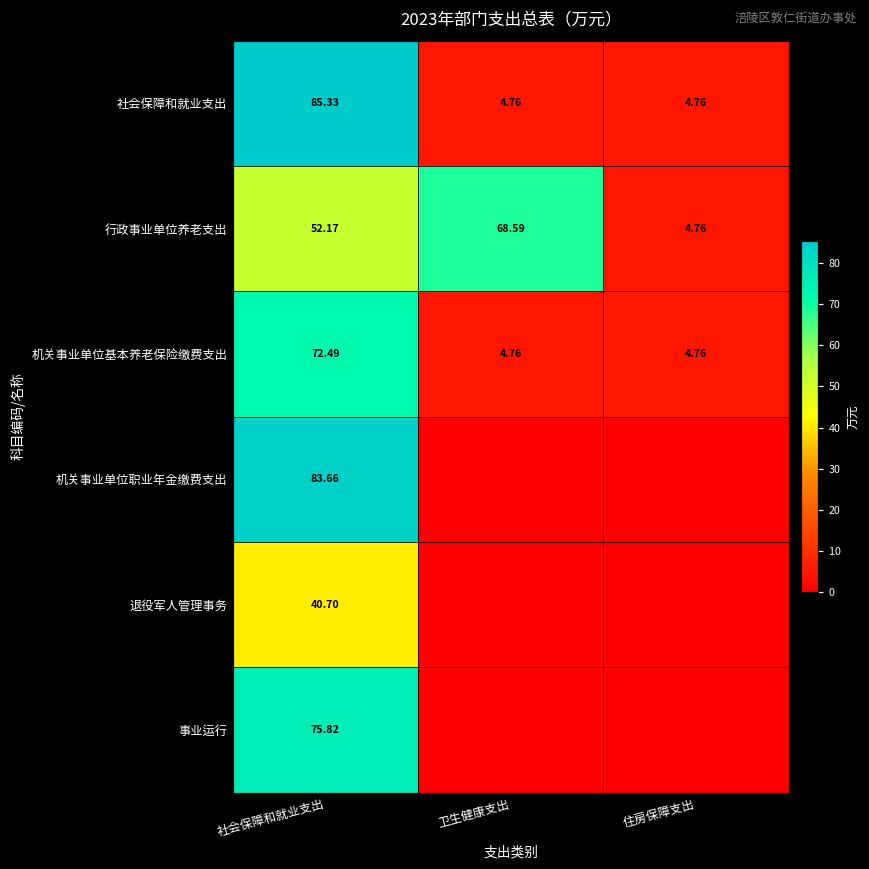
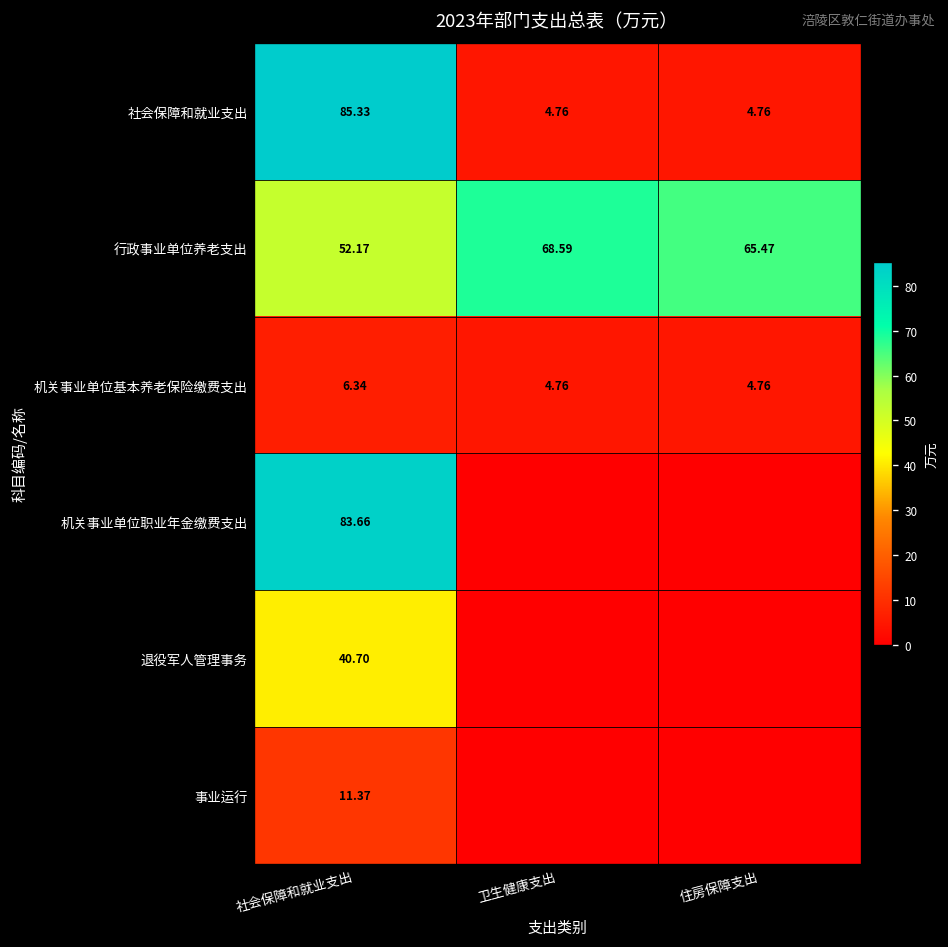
  {
    "社会保障和就业支出": {
      "社会保障和就业支出": 85.33,
      "卫生健康支出": 4.76,
      "住房保障支出": 4.76
    },
    "行政事业单位养老支出": {
      "社会保障和就业支出": 52.17,
      "卫生健康支出": 68.59,
-     "住房保障支出": 4.76
+     "住房保障支出": 65.47
    },
    "机关事业单位基本养老保险缴费支出": {
-     "社会保障和就业支出": 72.49,
+     "社会保障和就业支出": 6.34,
      "卫生健康支出": 4.76,
      "住房保障支出": 4.76
    },
    "机关事业单位职业年金缴费支出": {
      "社会保障和就业支出": 83.66
    },
    "退役军人管理事务": {
      "社会保障和就业支出": 40.70
    },
    "事业运行": {
-     "社会保障和就业支出": 75.82
+     "社会保障和就业支出": 11.37
    }
  }
